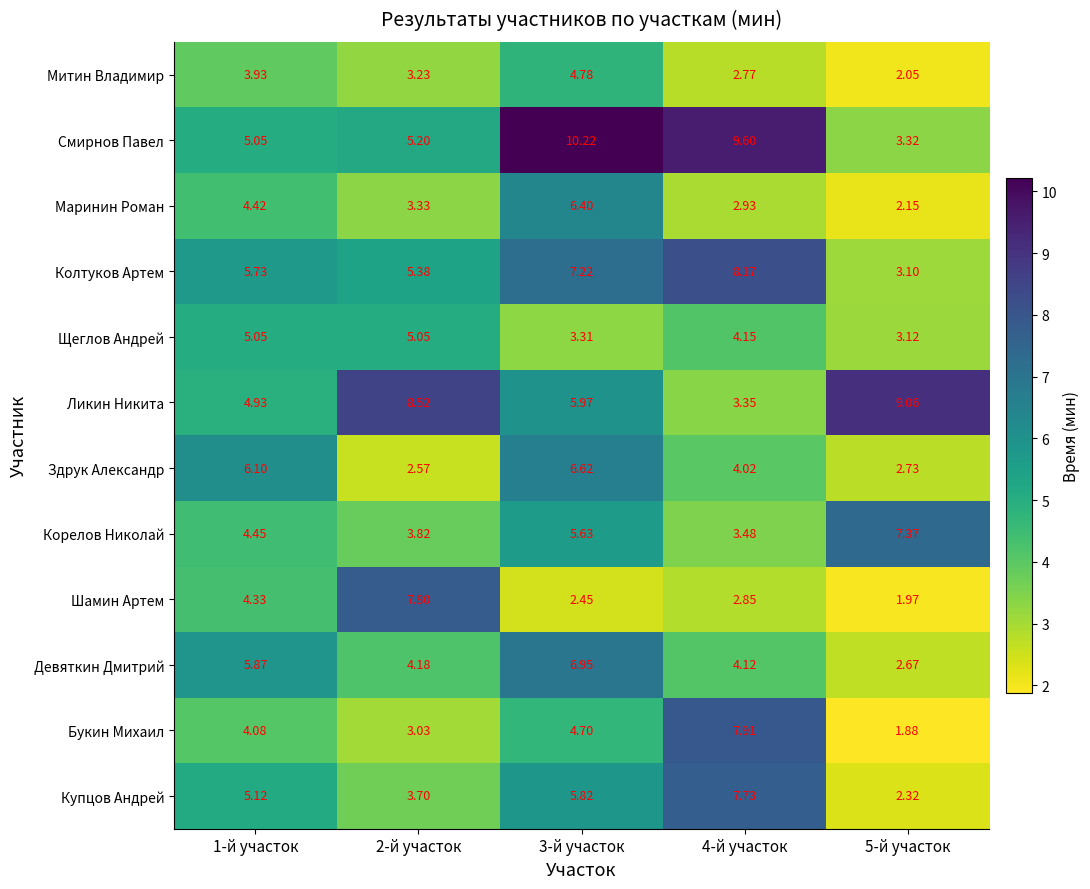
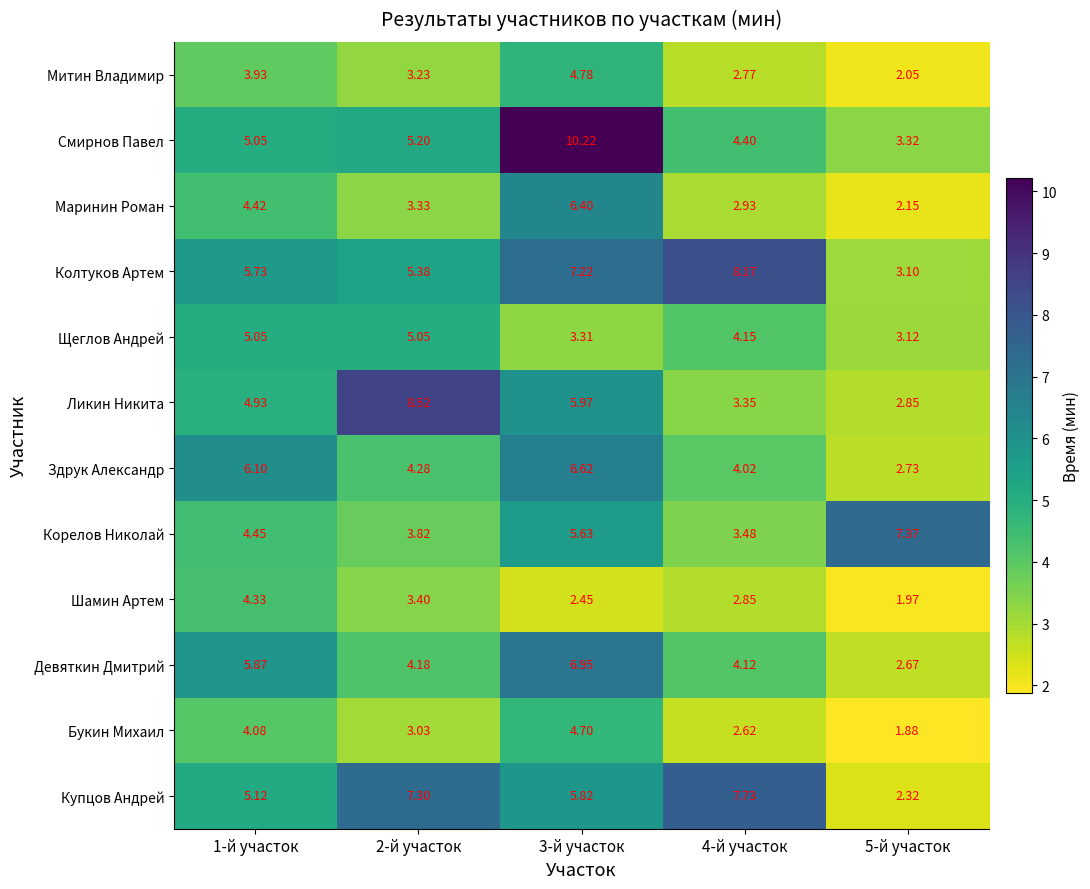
  {
    "Митин Владимир": {
      "1-й участок": 3.93,
      "2-й участок": 3.23,
      "3-й участок": 4.78,
      "4-й участок": 2.77,
      "5-й участок": 2.05
    },
    "Смирнов Павел": {
      "1-й участок": 5.05,
      "2-й участок": 5.20,
      "3-й участок": 10.22,
-     "4-й участок": 9.60,
+     "4-й участок": 4.40,
      "5-й участок": 3.32
    },
    "Маринин Роман": {
      "1-й участок": 4.42,
      "2-й участок": 3.33,
      "3-й участок": 6.40,
      "4-й участок": 2.93,
      "5-й участок": 2.15
    },
    "Колтуков Артем": {
      "1-й участок": 5.73,
      "2-й участок": 5.38,
      "3-й участок": 7.22,
      "4-й участок": 8.17,
      "5-й участок": 3.10
    },
    "Щеглов Андрей": {
      "1-й участок": 5.05,
      "2-й участок": 5.05,
      "3-й участок": 3.31,
      "4-й участок": 4.15,
      "5-й участок": 3.12
    },
    "Ликин Никита": {
      "1-й участок": 4.93,
      "2-й участок": 8.52,
      "3-й участок": 5.97,
      "4-й участок": 3.35,
-     "5-й участок": 9.06
+     "5-й участок": 2.85
    },
    "Здрук Александр": {
      "1-й участок": 6.10,
-     "2-й участок": 2.57,
+     "2-й участок": 4.28,
      "3-й участок": 6.62,
      "4-й участок": 4.02,
      "5-й участок": 2.73
    },
    "Корелов Николай": {
      "1-й участок": 4.45,
      "2-й участок": 3.82,
      "3-й участок": 5.63,
      "4-й участок": 3.48,
      "5-й участок": 7.37
    },
    "Шамин Артем": {
      "1-й участок": 4.33,
-     "2-й участок": 7.80,
+     "2-й участок": 3.40,
      "3-й участок": 2.45,
      "4-й участок": 2.85,
      "5-й участок": 1.97
    },
    "Девяткин Дмитрий": {
      "1-й участок": 5.87,
      "2-й участок": 4.18,
      "3-й участок": 6.95,
      "4-й участок": 4.12,
      "5-й участок": 2.67
    },
    "Букин Михаил": {
      "1-й участок": 4.08,
      "2-й участок": 3.03,
      "3-й участок": 4.70,
-     "4-й участок": 7.91,
+     "4-й участок": 2.62,
      "5-й участок": 1.88
    },
    "Купцов Андрей": {
      "1-й участок": 5.12,
-     "2-й участок": 3.70,
+     "2-й участок": 7.30,
      "3-й участок": 5.82,
      "4-й участок": 7.73,
      "5-й участок": 2.32
    }
  }
